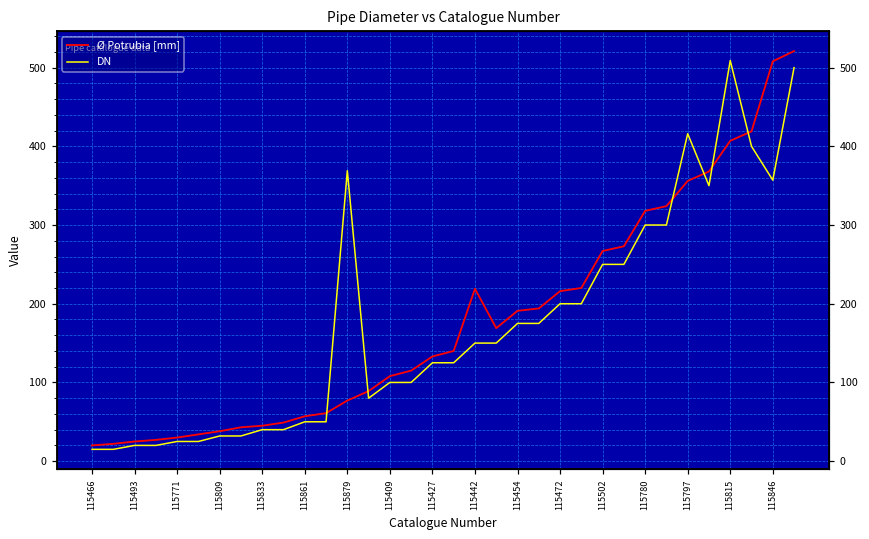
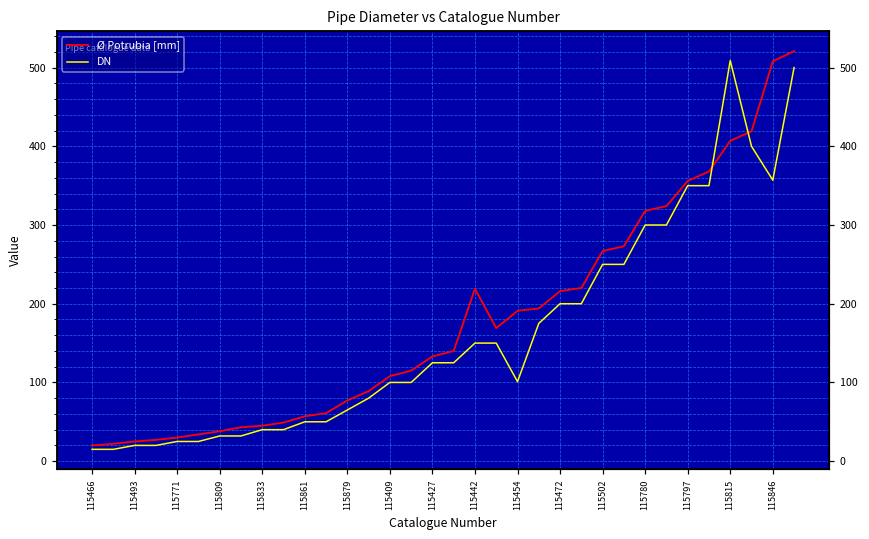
  {
    "Ø Potrubia [mm]": {
      "115466": 20,
      "115493": 30,
      "115771": 30,
      "115809": 40,
      "115833": 50,
      "115861": 60,
      "115879": 80,
      "115409": 110,
      "115427": 130,
      "115442": 220,
      "115454": 190,
      "115472": 220,
      "115502": 270,
      "115780": 320,
      "115797": 360,
      "115815": 410,
      "115846": 510
    },
    "DN": {
      "115466": 20,
      "115493": 20,
      "115771": 30,
      "115809": 30,
      "115833": 40,
      "115861": 50,
-     "115879": 370,
+     "115879": 70,
      "115409": 100,
      "115427": 130,
      "115442": 150,
-     "115454": 180,
+     "115454": 100,
      "115472": 200,
      "115502": 250,
      "115780": 300,
-     "115797": 420,
+     "115797": 350,
      "115815": 510,
      "115846": 360
    }
  }
